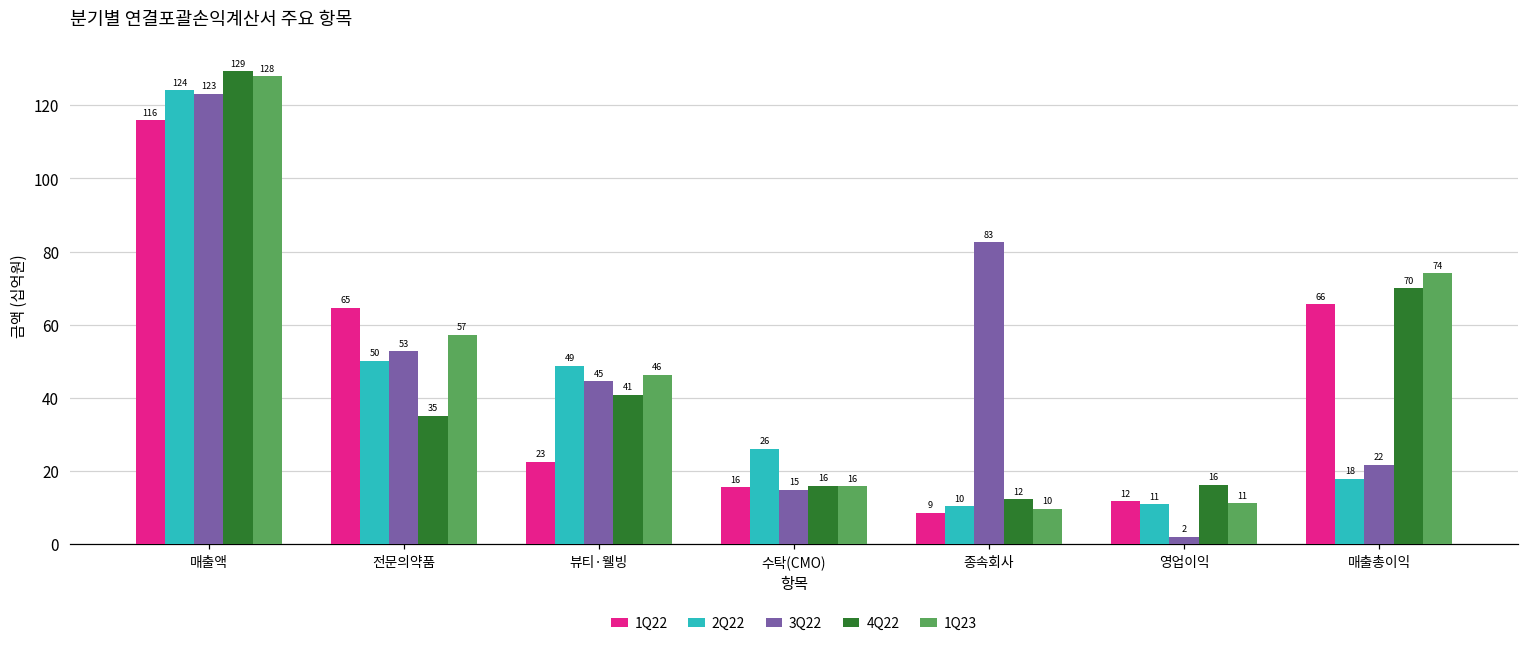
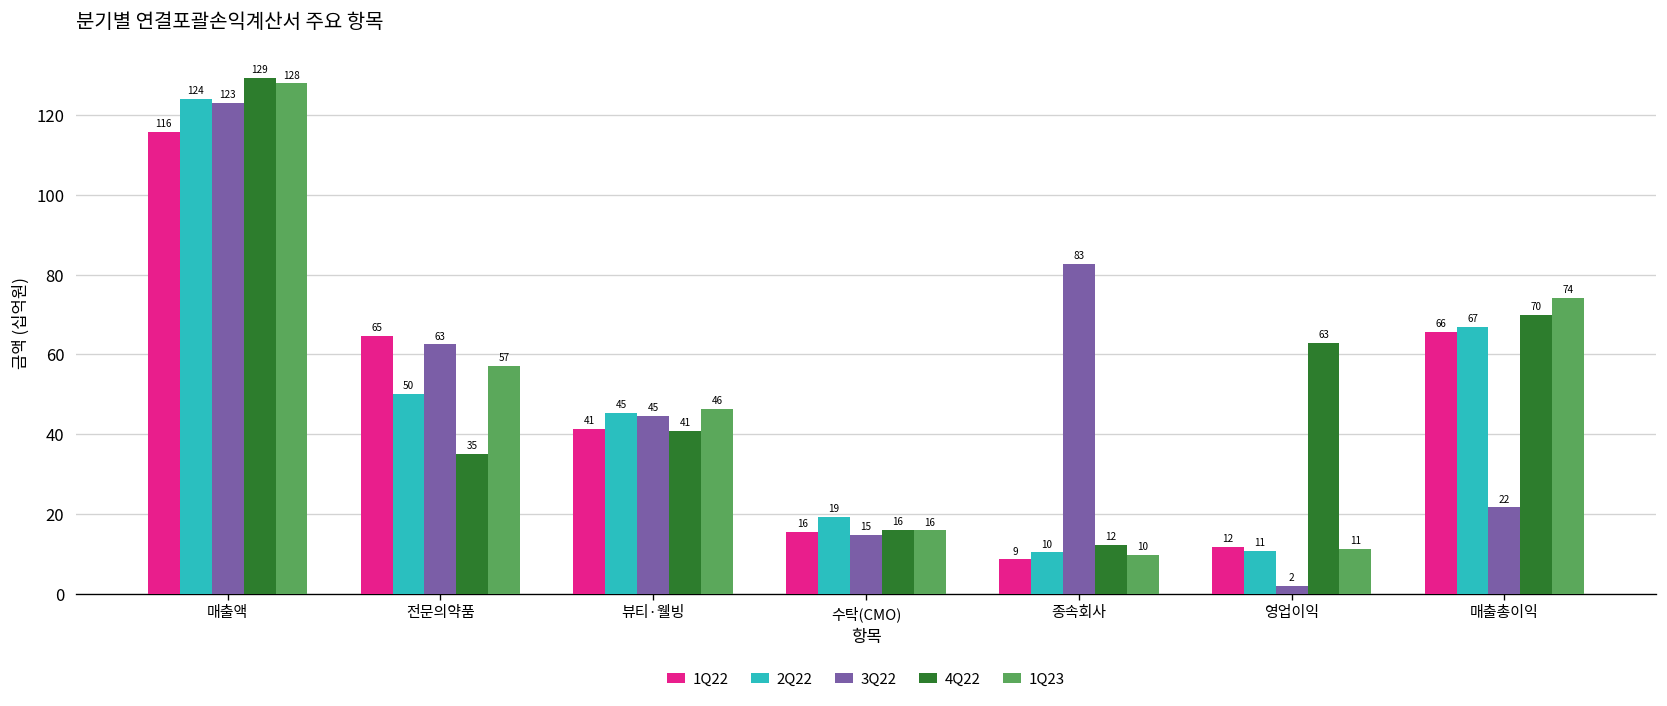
  {
    "1Q22": {
      "매출액": 116,
      "전문의약품": 65,
-     "뷰티·웰빙": 23,
+     "뷰티·웰빙": 41,
      "수탁(CMO)": 16,
      "종속회사": 9,
      "영업이익": 12,
      "매출총이익": 66
    },
    "2Q22": {
      "매출액": 124,
      "전문의약품": 50,
-     "뷰티·웰빙": 49,
-     "수탁(CMO)": 26,
+     "뷰티·웰빙": 45,
+     "수탁(CMO)": 19,
      "종속회사": 10,
      "영업이익": 11,
-     "매출총이익": 18
+     "매출총이익": 67
    },
    "3Q22": {
      "매출액": 123,
-     "전문의약품": 53,
+     "전문의약품": 63,
      "뷰티·웰빙": 45,
      "수탁(CMO)": 15,
      "종속회사": 83,
      "영업이익": 2,
      "매출총이익": 22
    },
    "4Q22": {
      "매출액": 129,
      "전문의약품": 35,
      "뷰티·웰빙": 41,
      "수탁(CMO)": 16,
      "종속회사": 12,
-     "영업이익": 16,
+     "영업이익": 63,
      "매출총이익": 70
    },
    "1Q23": {
      "매출액": 128,
      "전문의약품": 57,
      "뷰티·웰빙": 46,
      "수탁(CMO)": 16,
      "종속회사": 10,
      "영업이익": 11,
      "매출총이익": 74
    }
  }
